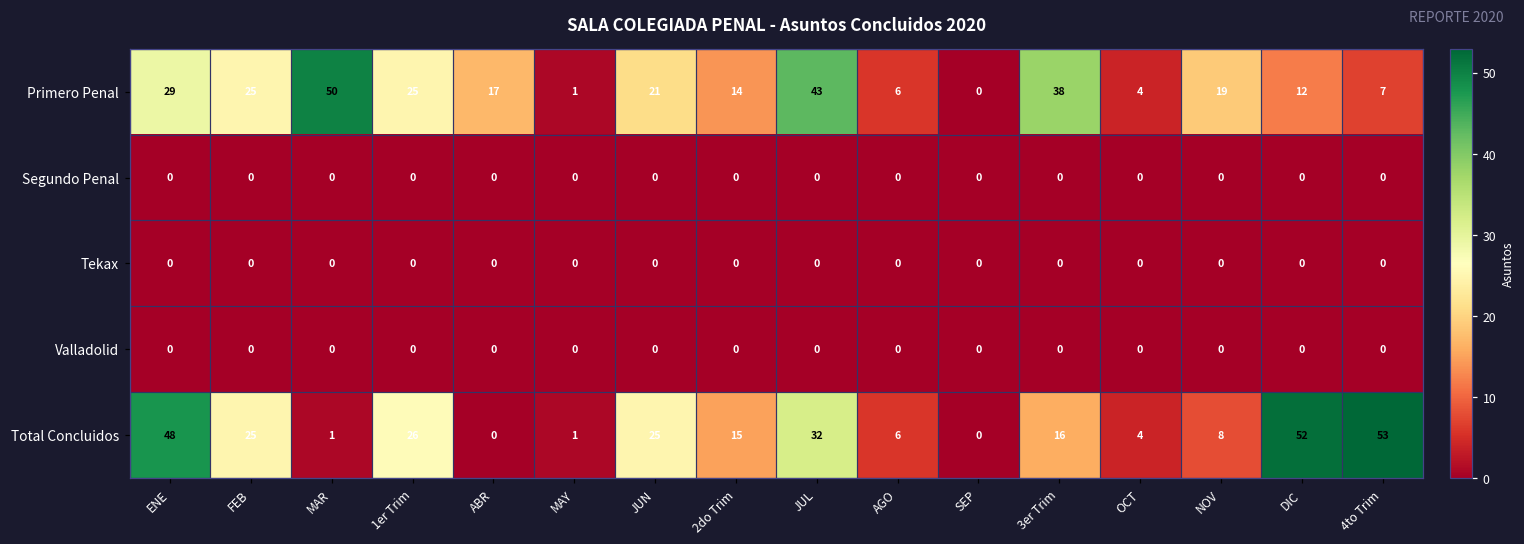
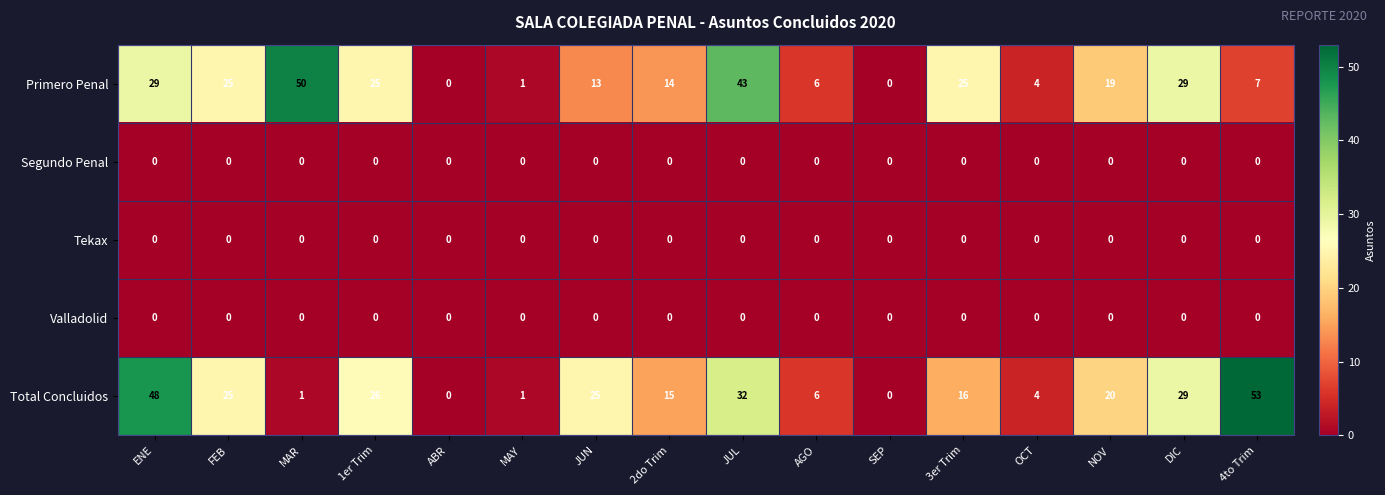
  {
    "Primero Penal": {
      "ENE": 29,
      "FEB": 25,
      "MAR": 50,
      "1er Trim": 25,
-     "ABR": 17,
+     "ABR": 0,
      "MAY": 1,
-     "JUN": 21,
+     "JUN": 13,
      "2do Trim": 14,
      "JUL": 43,
      "AGO": 6,
      "SEP": 0,
-     "3er Trim": 38,
+     "3er Trim": 25,
      "OCT": 4,
      "NOV": 19,
-     "DIC": 12,
+     "DIC": 29,
      "4to Trim": 7
    },
    "Segundo Penal": {
      "ENE": 0,
      "FEB": 0,
      "MAR": 0,
      "1er Trim": 0,
      "ABR": 0,
      "MAY": 0,
      "JUN": 0,
      "2do Trim": 0,
      "JUL": 0,
      "AGO": 0,
      "SEP": 0,
      "3er Trim": 0,
      "OCT": 0,
      "NOV": 0,
      "DIC": 0,
      "4to Trim": 0
    },
    "Tekax": {
      "ENE": 0,
      "FEB": 0,
      "MAR": 0,
      "1er Trim": 0,
      "ABR": 0,
      "MAY": 0,
      "JUN": 0,
      "2do Trim": 0,
      "JUL": 0,
      "AGO": 0,
      "SEP": 0,
      "3er Trim": 0,
      "OCT": 0,
      "NOV": 0,
      "DIC": 0,
      "4to Trim": 0
    },
    "Valladolid": {
      "ENE": 0,
      "FEB": 0,
      "MAR": 0,
      "1er Trim": 0,
      "ABR": 0,
      "MAY": 0,
      "JUN": 0,
      "2do Trim": 0,
      "JUL": 0,
      "AGO": 0,
      "SEP": 0,
      "3er Trim": 0,
      "OCT": 0,
      "NOV": 0,
      "DIC": 0,
      "4to Trim": 0
    },
    "Total Concluidos": {
      "ENE": 48,
      "FEB": 25,
      "MAR": 1,
      "1er Trim": 26,
      "ABR": 0,
      "MAY": 1,
      "JUN": 25,
      "2do Trim": 15,
      "JUL": 32,
      "AGO": 6,
      "SEP": 0,
      "3er Trim": 16,
      "OCT": 4,
-     "NOV": 8,
-     "DIC": 52,
+     "NOV": 20,
+     "DIC": 29,
      "4to Trim": 53
    }
  }
